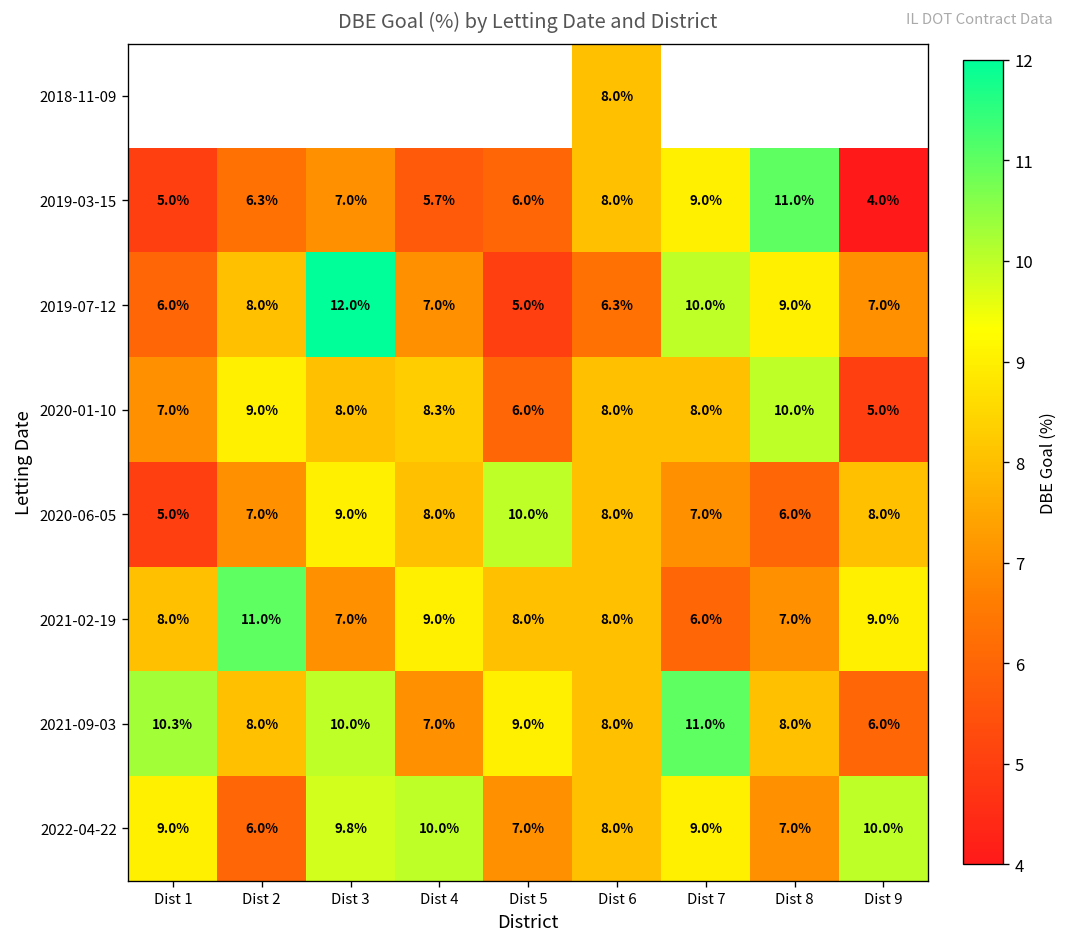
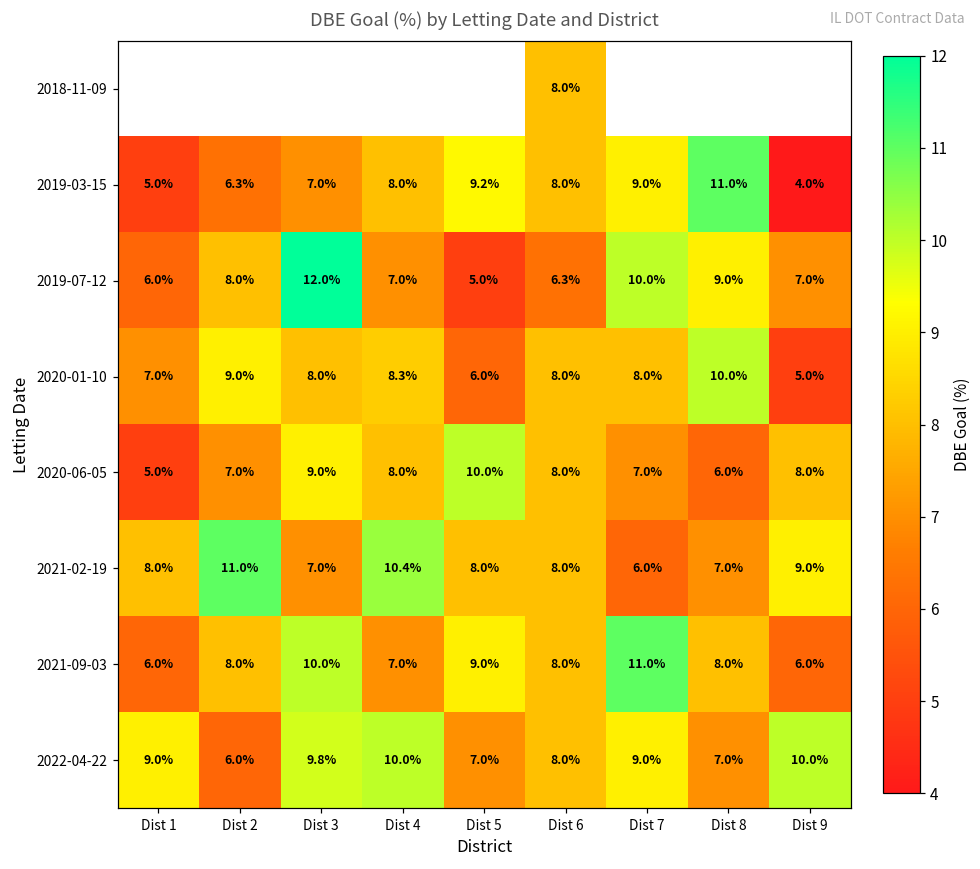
  {
    "2018-11-09": {
      "Dist 6": "8.0%"
    },
    "2019-03-15": {
      "Dist 1": "5.0%",
      "Dist 2": "6.3%",
      "Dist 3": "7.0%",
-     "Dist 4": "5.7%",
-     "Dist 5": "6.0%",
+     "Dist 4": "8.0%",
+     "Dist 5": "9.2%",
      "Dist 6": "8.0%",
      "Dist 7": "9.0%",
      "Dist 8": "11.0%",
      "Dist 9": "4.0%"
    },
    "2019-07-12": {
      "Dist 1": "6.0%",
      "Dist 2": "8.0%",
      "Dist 3": "12.0%",
      "Dist 4": "7.0%",
      "Dist 5": "5.0%",
      "Dist 6": "6.3%",
      "Dist 7": "10.0%",
      "Dist 8": "9.0%",
      "Dist 9": "7.0%"
    },
    "2020-01-10": {
      "Dist 1": "7.0%",
      "Dist 2": "9.0%",
      "Dist 3": "8.0%",
      "Dist 4": "8.3%",
      "Dist 5": "6.0%",
      "Dist 6": "8.0%",
      "Dist 7": "8.0%",
      "Dist 8": "10.0%",
      "Dist 9": "5.0%"
    },
    "2020-06-05": {
      "Dist 1": "5.0%",
      "Dist 2": "7.0%",
      "Dist 3": "9.0%",
      "Dist 4": "8.0%",
      "Dist 5": "10.0%",
      "Dist 6": "8.0%",
      "Dist 7": "7.0%",
      "Dist 8": "6.0%",
      "Dist 9": "8.0%"
    },
    "2021-02-19": {
      "Dist 1": "8.0%",
      "Dist 2": "11.0%",
      "Dist 3": "7.0%",
-     "Dist 4": "9.0%",
+     "Dist 4": "10.4%",
      "Dist 5": "8.0%",
      "Dist 6": "8.0%",
      "Dist 7": "6.0%",
      "Dist 8": "7.0%",
      "Dist 9": "9.0%"
    },
    "2021-09-03": {
-     "Dist 1": "10.3%",
+     "Dist 1": "6.0%",
      "Dist 2": "8.0%",
      "Dist 3": "10.0%",
      "Dist 4": "7.0%",
      "Dist 5": "9.0%",
      "Dist 6": "8.0%",
      "Dist 7": "11.0%",
      "Dist 8": "8.0%",
      "Dist 9": "6.0%"
    },
    "2022-04-22": {
      "Dist 1": "9.0%",
      "Dist 2": "6.0%",
      "Dist 3": "9.8%",
      "Dist 4": "10.0%",
      "Dist 5": "7.0%",
      "Dist 6": "8.0%",
      "Dist 7": "9.0%",
      "Dist 8": "7.0%",
      "Dist 9": "10.0%"
    }
  }
